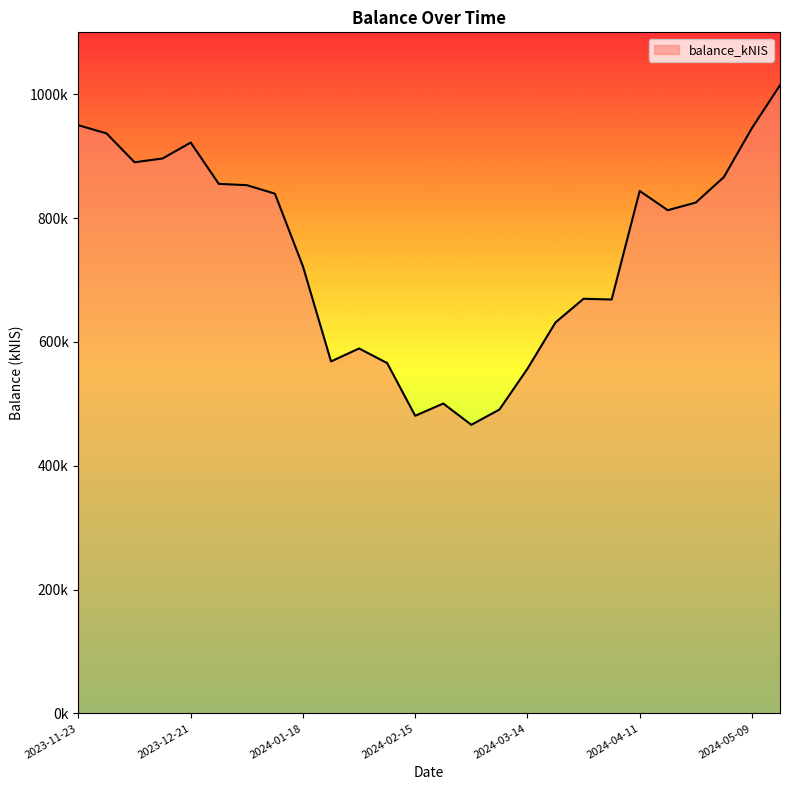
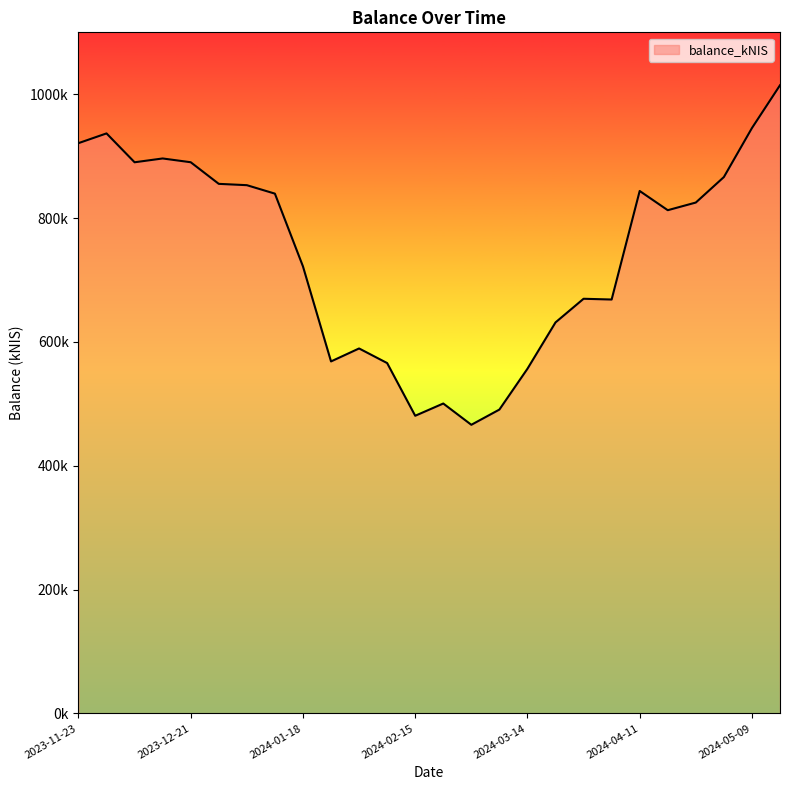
  {
-   "2023-11-23": 950000,
-   "2023-12-21": 920000,
+   "2023-11-23": 920000,
+   "2023-12-21": 890000,
    "2024-01-18": 720000,
    "2024-02-15": 480000,
    "2024-03-14": 560000,
    "2024-04-11": 840000,
    "2024-05-09": 950000
  }
